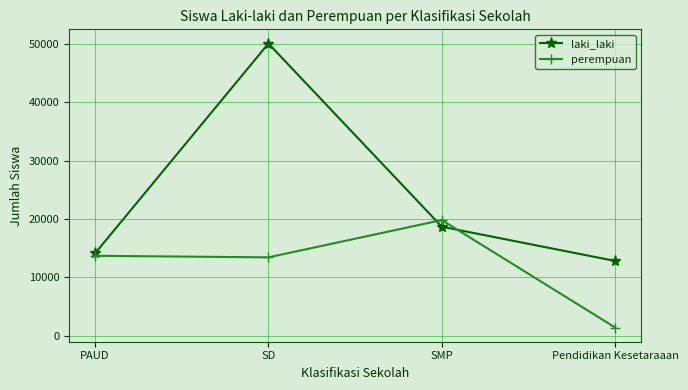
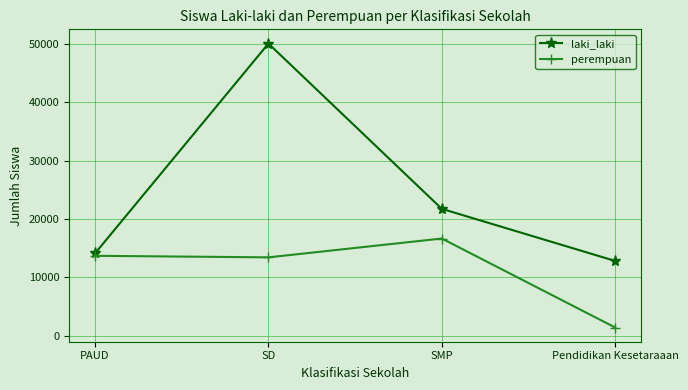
  {
    "laki_laki": {
      "SD": 50000,
-     "SMP": 19000,
+     "SMP": 22000,
      "Pendidikan Kesetaraaan": 13000
    },
    "perempuan": {
      "SD": 13000,
-     "SMP": 20000,
+     "SMP": 17000,
      "Pendidikan Kesetaraaan": 1000
    }
  }
